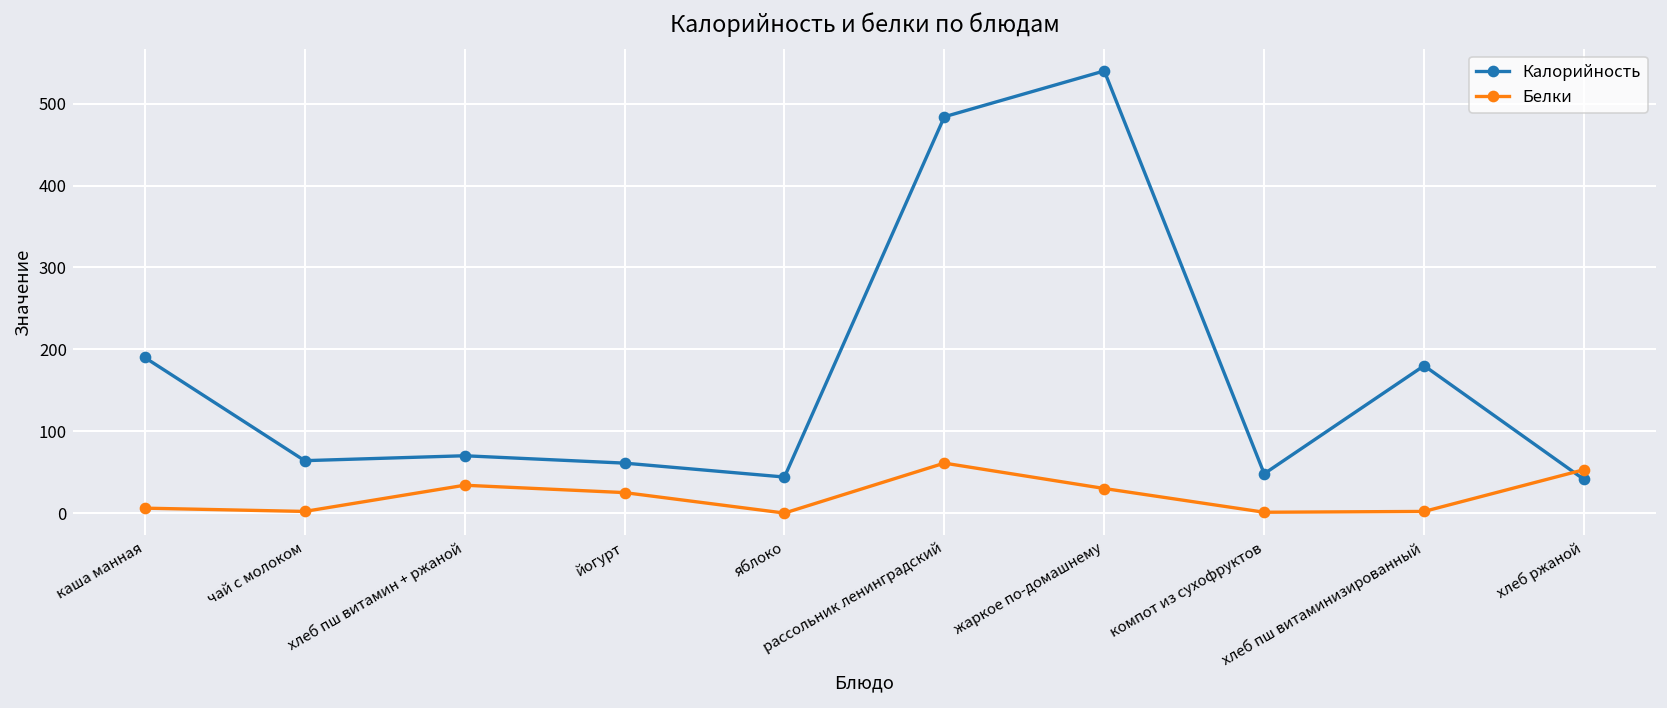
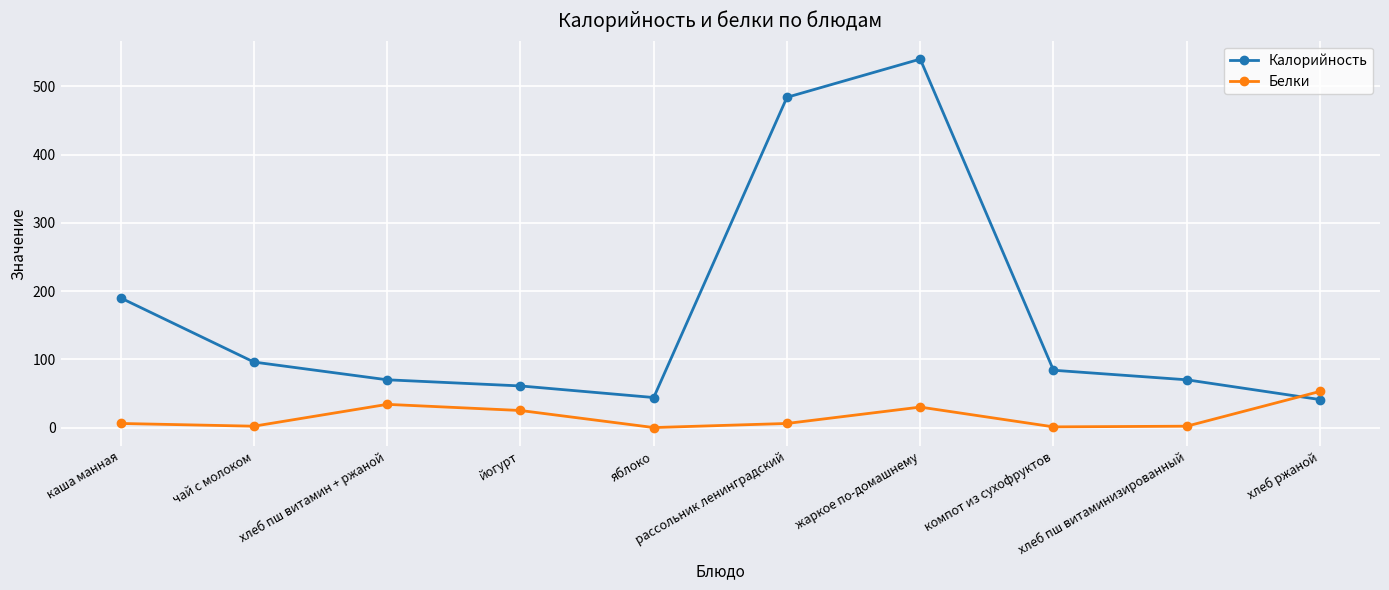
  {
    "Калорийность": {
      "каша манная": 190,
-     "чай с молоком": 60,
+     "чай с молоком": 100,
      "хлеб пш витамин + ржаной": 70,
      "йогурт": 60,
      "яблоко": 40,
      "рассольник ленинградский": 480,
      "жаркое по-домашнему": 540,
-     "компот из сухофруктов": 50,
-     "хлеб пш витаминизированный": 180,
+     "компот из сухофруктов": 80,
+     "хлеб пш витаминизированный": 70,
      "хлеб ржаной": 40
    },
    "Белки": {
      "каша манная": 10,
      "чай с молоком": 0,
      "хлеб пш витамин + ржаной": 30,
      "йогурт": 30,
      "яблоко": 0,
-     "рассольник ленинградский": 60,
+     "рассольник ленинградский": 10,
      "жаркое по-домашнему": 30,
      "компот из сухофруктов": 0,
      "хлеб пш витаминизированный": 0,
      "хлеб ржаной": 50
    }
  }
